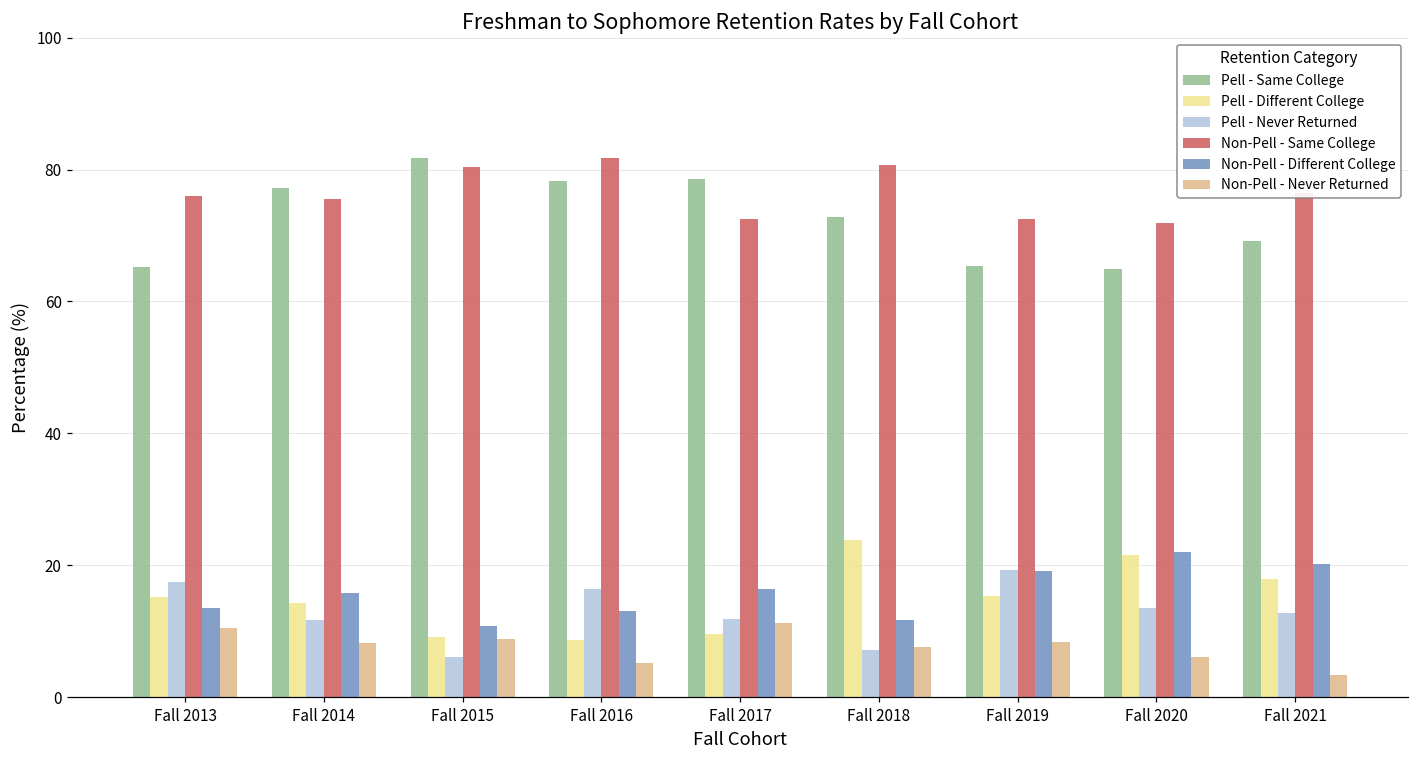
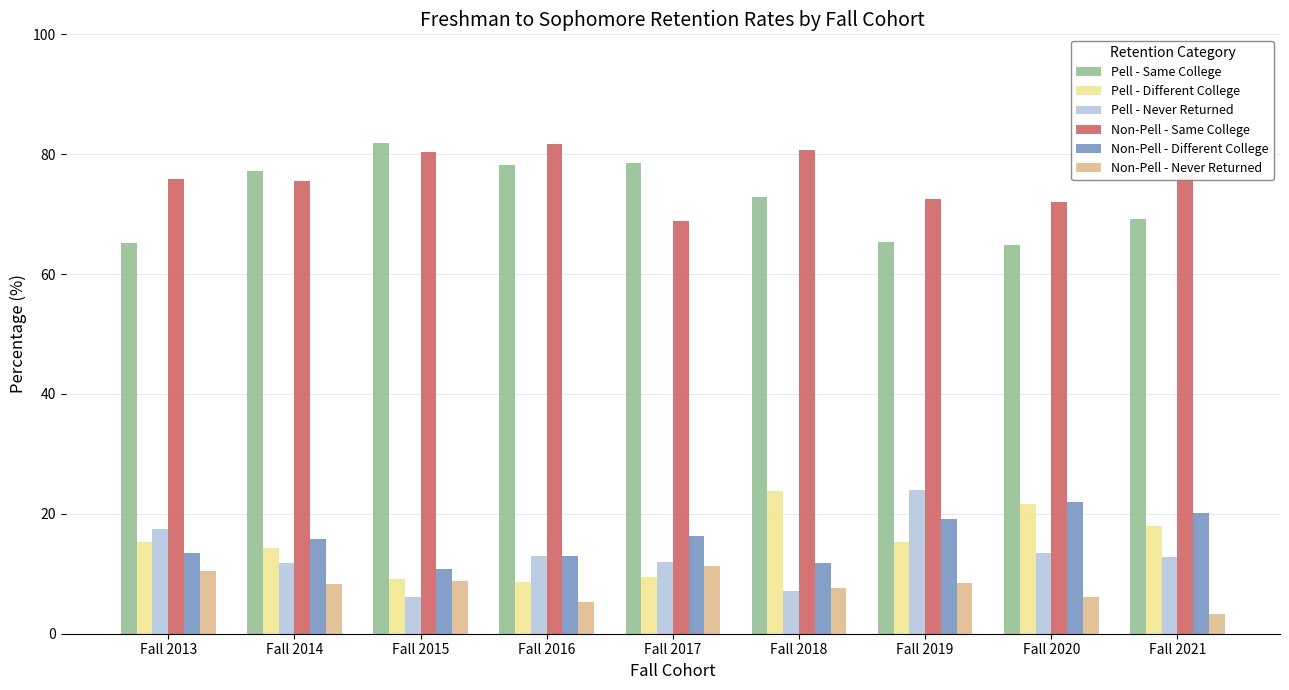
  {
    "Pell - Same College": {
      "Fall 2013": 65,
      "Fall 2014": 77,
      "Fall 2015": 82,
      "Fall 2016": 78,
      "Fall 2017": 79,
      "Fall 2018": 73,
      "Fall 2019": 65,
      "Fall 2020": 65,
      "Fall 2021": 69
    },
    "Pell - Never Returned": {
      "Fall 2013": 17,
      "Fall 2014": 12,
      "Fall 2015": 6,
-     "Fall 2016": 16,
+     "Fall 2016": 13,
      "Fall 2017": 12,
      "Fall 2018": 7,
-     "Fall 2019": 19,
+     "Fall 2019": 24,
      "Fall 2020": 14,
      "Fall 2021": 13
    },
    "Non-Pell - Same College": {
      "Fall 2013": 76,
      "Fall 2014": 76,
      "Fall 2015": 80,
      "Fall 2016": 82,
-     "Fall 2017": 72,
+     "Fall 2017": 69,
      "Fall 2018": 81,
      "Fall 2019": 73,
      "Fall 2020": 72
    },
    "Non-Pell - Different College": {
      "Fall 2013": 14,
      "Fall 2014": 16,
      "Fall 2015": 11,
      "Fall 2016": 13,
      "Fall 2017": 16,
      "Fall 2018": 12,
      "Fall 2019": 19,
      "Fall 2020": 22,
      "Fall 2021": 20
    }
  }
